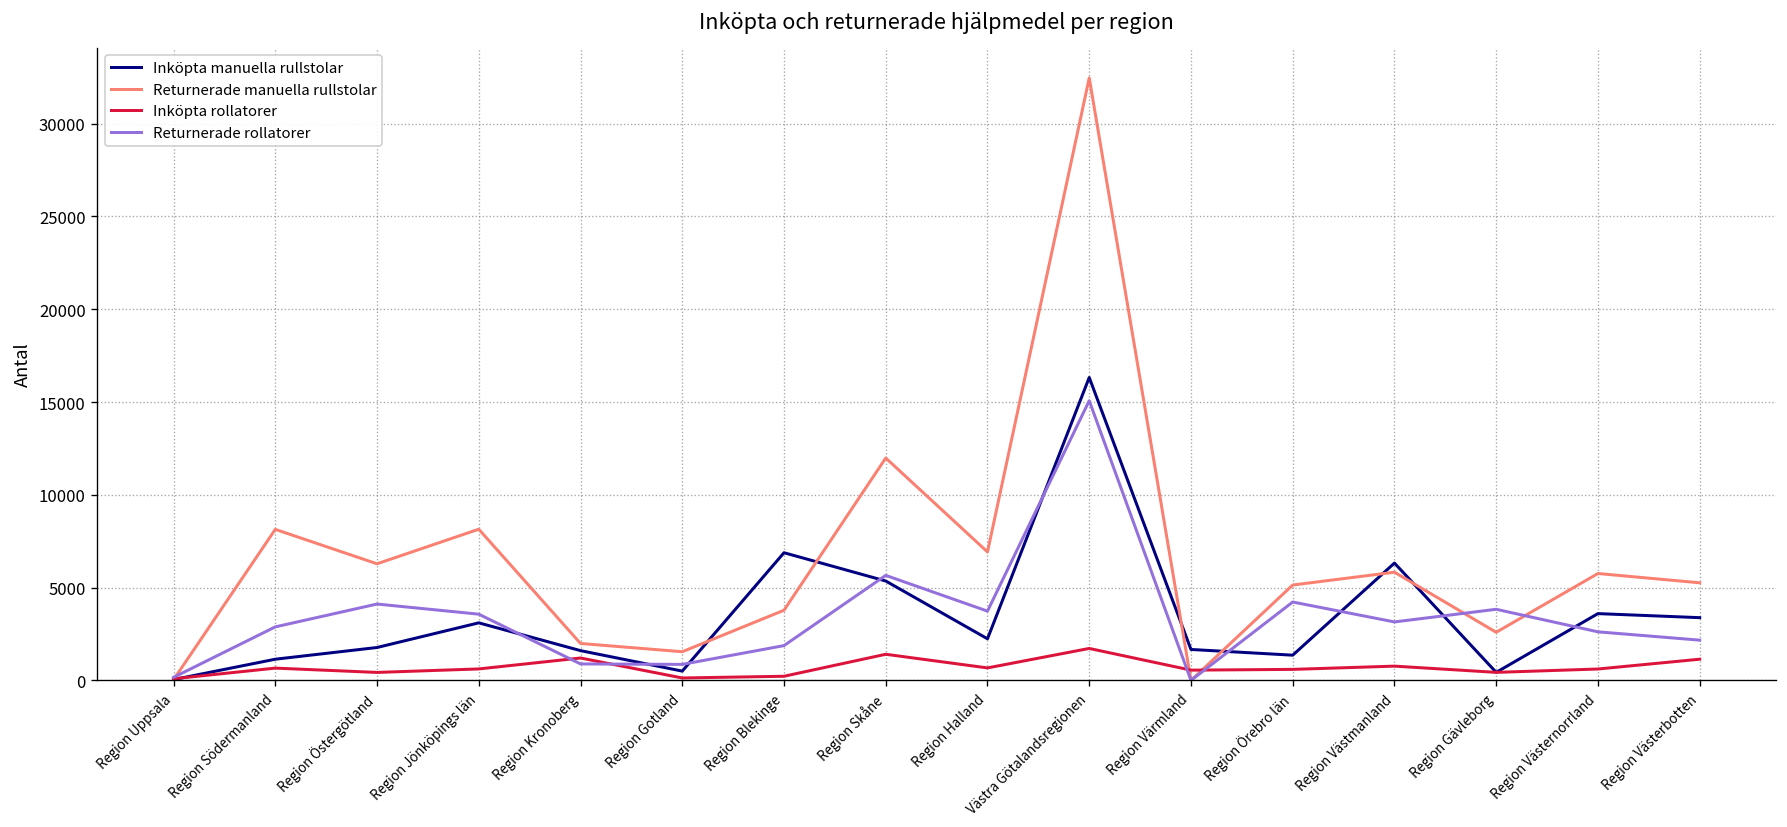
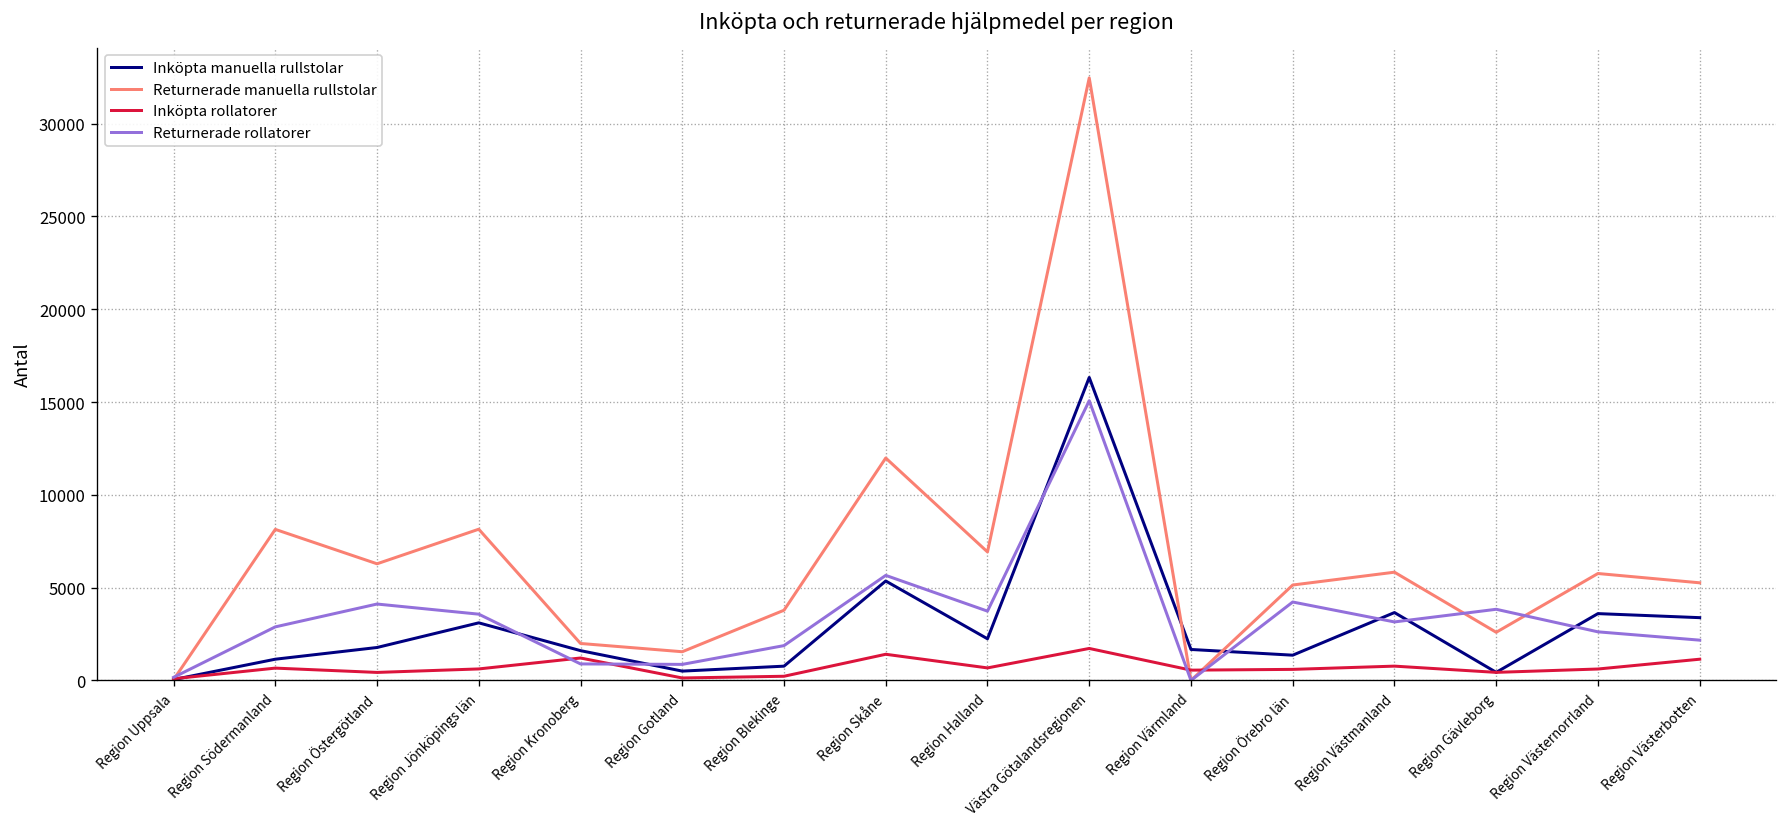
  {
    "Inköpta manuella rullstolar": {
      "Region Södermanland": 1100,
      "Region Östergötland": 1800,
      "Region Jönköpings län": 3100,
      "Region Kronoberg": 1600,
      "Region Gotland": 500,
-     "Region Blekinge": 6900,
+     "Region Blekinge": 800,
      "Region Skåne": 5400,
      "Region Halland": 2200,
      "Västra Götalandsregionen": 16300,
      "Region Värmland": 1700,
      "Region Örebro län": 1400,
-     "Region Västmanland": 6300,
+     "Region Västmanland": 3700,
      "Region Västernorrland": 3600,
      "Region Västerbotten": 3400
    },
    "Returnerade manuella rullstolar": {
      "Region Södermanland": 8100,
      "Region Östergötland": 6300,
      "Region Jönköpings län": 8100,
      "Region Kronoberg": 2000,
      "Region Gotland": 1500,
      "Region Blekinge": 3800,
      "Region Skåne": 12000,
      "Region Halland": 6900,
      "Västra Götalandsregionen": 32500,
      "Region Örebro län": 5100,
      "Region Västmanland": 5800,
      "Region Gävleborg": 2600,
      "Region Västernorrland": 5800,
      "Region Västerbotten": 5300
    },
    "Inköpta rollatorer": {
      "Region Södermanland": 700,
      "Region Östergötland": 400,
      "Region Jönköpings län": 600,
      "Region Kronoberg": 1200,
      "Region Gotland": 100,
      "Region Blekinge": 200,
      "Region Skåne": 1400,
      "Region Halland": 700,
      "Västra Götalandsregionen": 1700,
      "Region Värmland": 600,
      "Region Örebro län": 600,
      "Region Västmanland": 800,
      "Region Västernorrland": 600,
      "Region Västerbotten": 1100
    },
    "Returnerade rollatorer": {
      "Region Södermanland": 2900,
      "Region Östergötland": 4100,
      "Region Jönköpings län": 3600,
      "Region Kronoberg": 900,
      "Region Gotland": 900,
      "Region Blekinge": 1900,
      "Region Skåne": 5700,
      "Region Halland": 3700,
      "Västra Götalandsregionen": 15100,
      "Region Örebro län": 4200,
      "Region Västmanland": 3200,
      "Region Gävleborg": 3800,
      "Region Västernorrland": 2600,
      "Region Västerbotten": 2200
    }
  }
